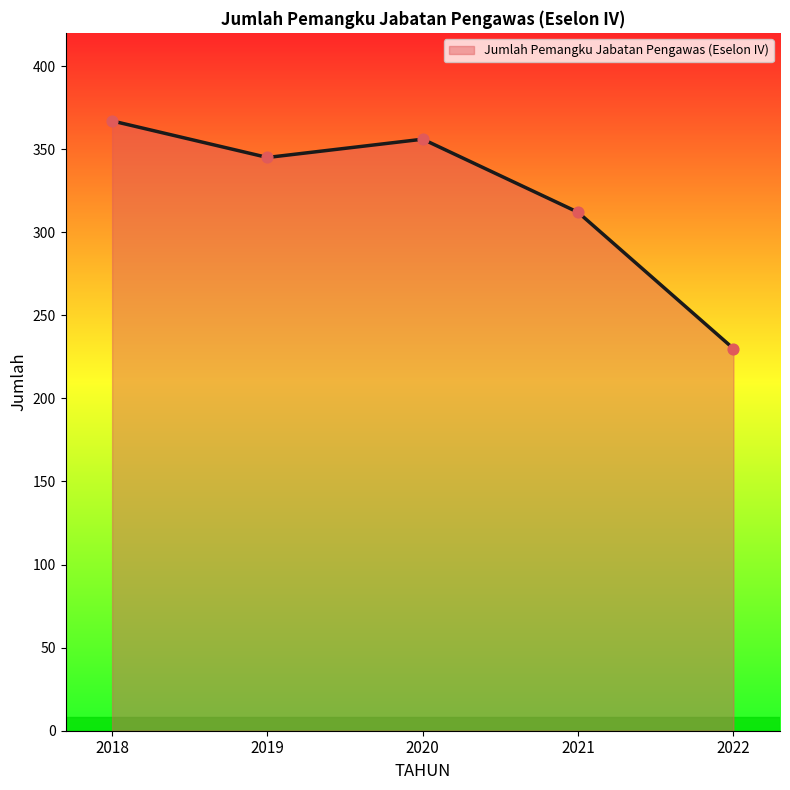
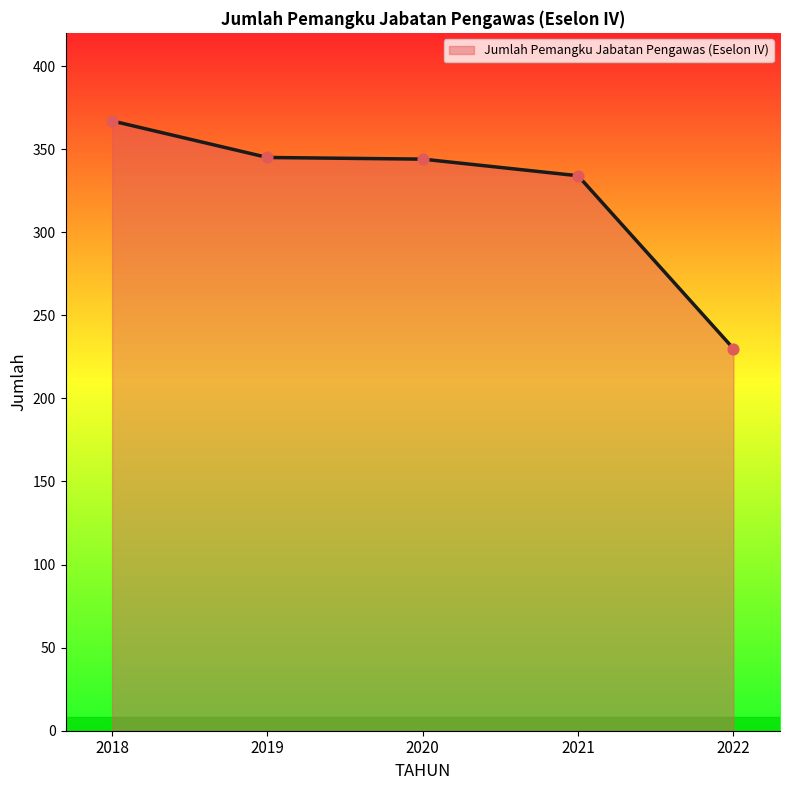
  {
    "2018": 367,
    "2019": 345,
-   "2020": 356,
-   "2021": 312,
+   "2020": 344,
+   "2021": 334,
    "2022": 230
  }
